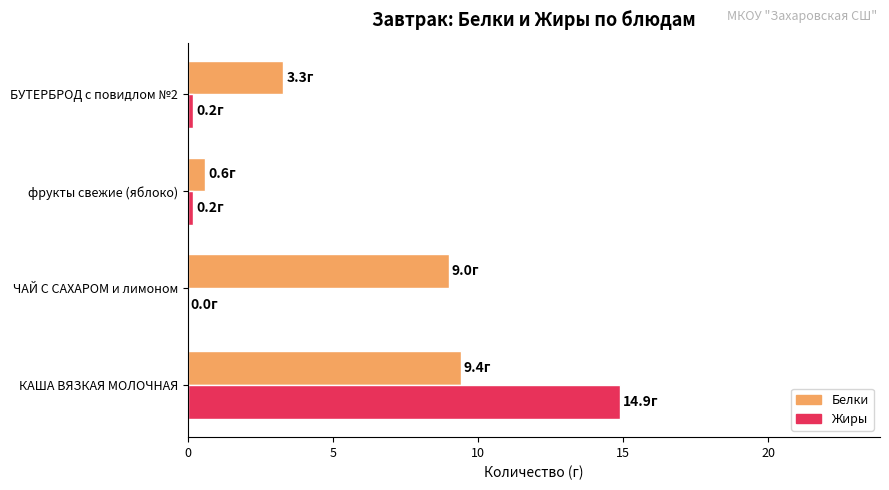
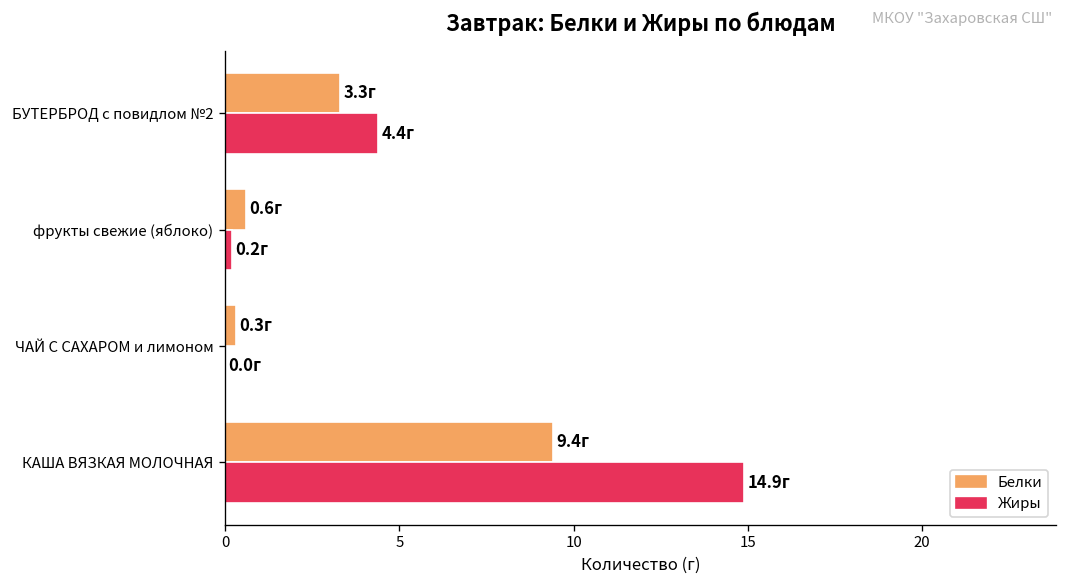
  {
    "Белки": {
      "БУТЕРБРОД с повидлом №2": "3.3г",
      "фрукты свежие (яблоко)": "0.6г",
-     "ЧАЙ С САХАРОМ и лимоном": "9.0г",
+     "ЧАЙ С САХАРОМ и лимоном": "0.3г",
      "КАША ВЯЗКАЯ МОЛОЧНАЯ": "9.4г"
    },
    "Жиры": {
-     "БУТЕРБРОД с повидлом №2": "0.2г",
+     "БУТЕРБРОД с повидлом №2": "4.4г",
      "фрукты свежие (яблоко)": "0.2г",
      "ЧАЙ С САХАРОМ и лимоном": "0.0г",
      "КАША ВЯЗКАЯ МОЛОЧНАЯ": "14.9г"
    }
  }
